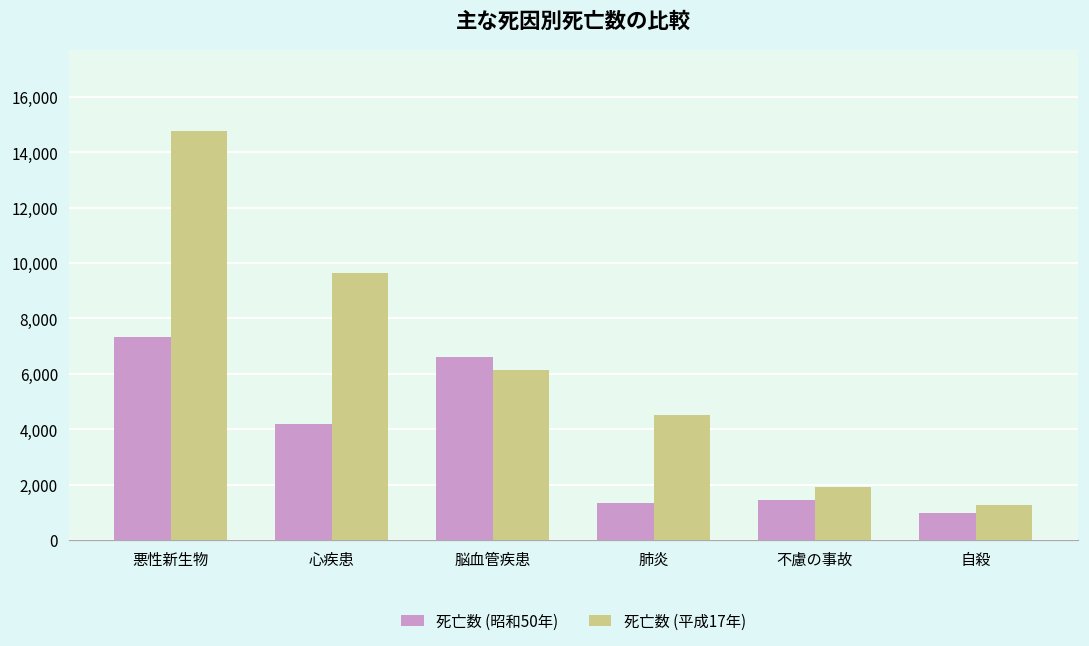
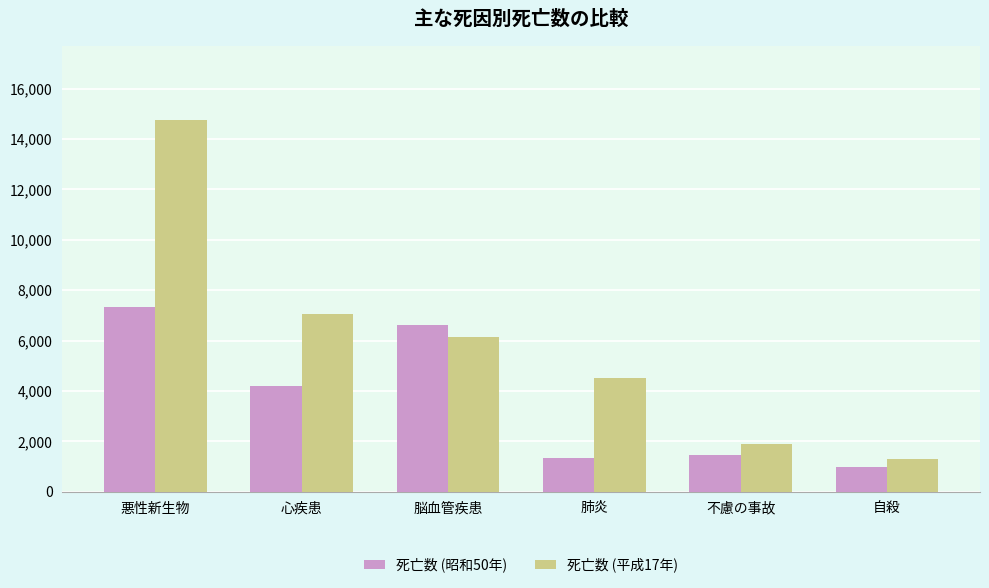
  {
    "死亡数 (昭和50年)": {
      "悪性新生物": "7,300",
      "心疾患": "4,200",
      "脳血管疾患": "6,600",
      "肺炎": "1,400",
      "不慮の事故": "1,400",
      "自殺": "1,000"
    },
    "死亡数 (平成17年)": {
      "悪性新生物": "14,700",
-     "心疾患": "9,600",
+     "心疾患": "7,100",
      "脳血管疾患": "6,100",
      "肺炎": "4,500",
      "不慮の事故": "1,900",
      "自殺": "1,300"
    }
  }
